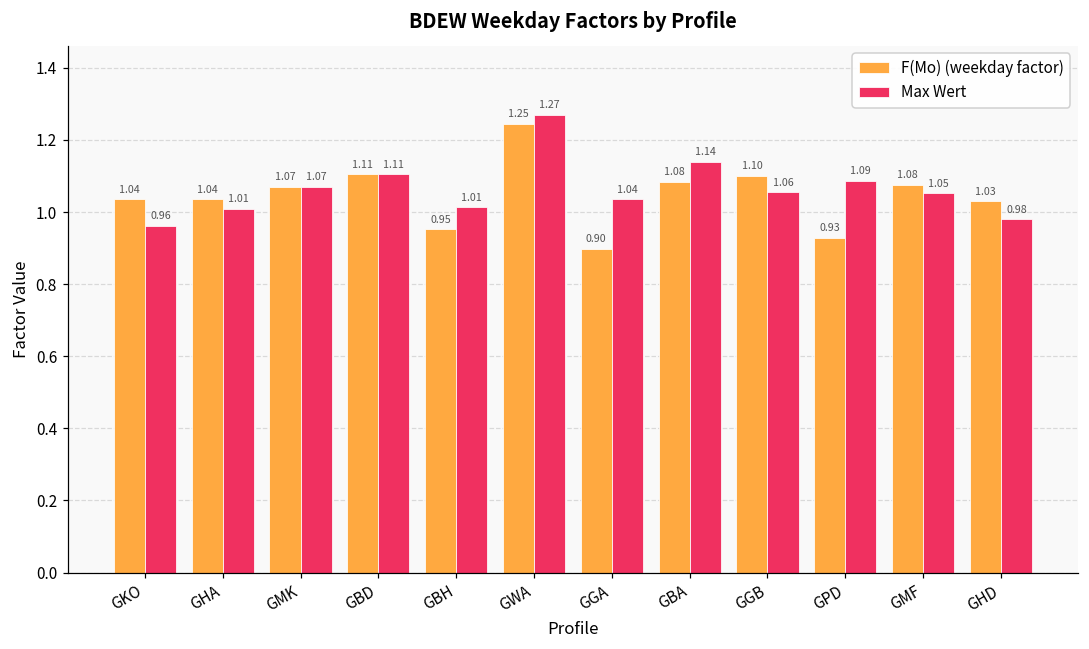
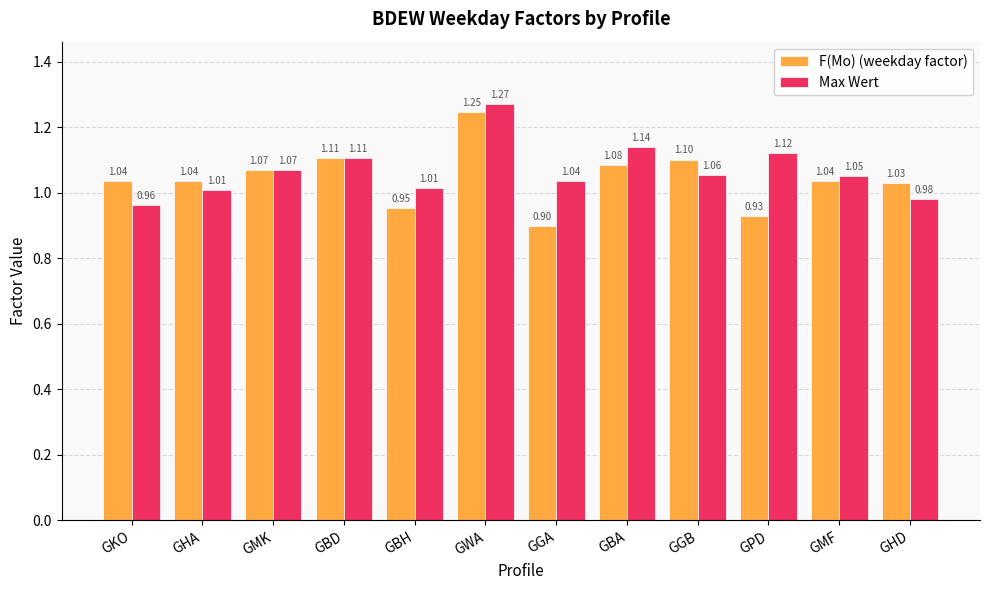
  {
    "F(Mo) (weekday factor)": {
      "GKO": 1.04,
      "GHA": 1.04,
      "GMK": 1.07,
      "GBD": 1.11,
      "GBH": 0.95,
      "GWA": 1.25,
      "GGA": 0.90,
      "GBA": 1.08,
      "GGB": 1.10,
      "GPD": 0.93,
-     "GMF": 1.08,
+     "GMF": 1.04,
      "GHD": 1.03
    },
    "Max Wert": {
      "GKO": 0.96,
      "GHA": 1.01,
      "GMK": 1.07,
      "GBD": 1.11,
      "GBH": 1.01,
      "GWA": 1.27,
      "GGA": 1.04,
      "GBA": 1.14,
      "GGB": 1.06,
-     "GPD": 1.09,
+     "GPD": 1.12,
      "GMF": 1.05,
      "GHD": 0.98
    }
  }
